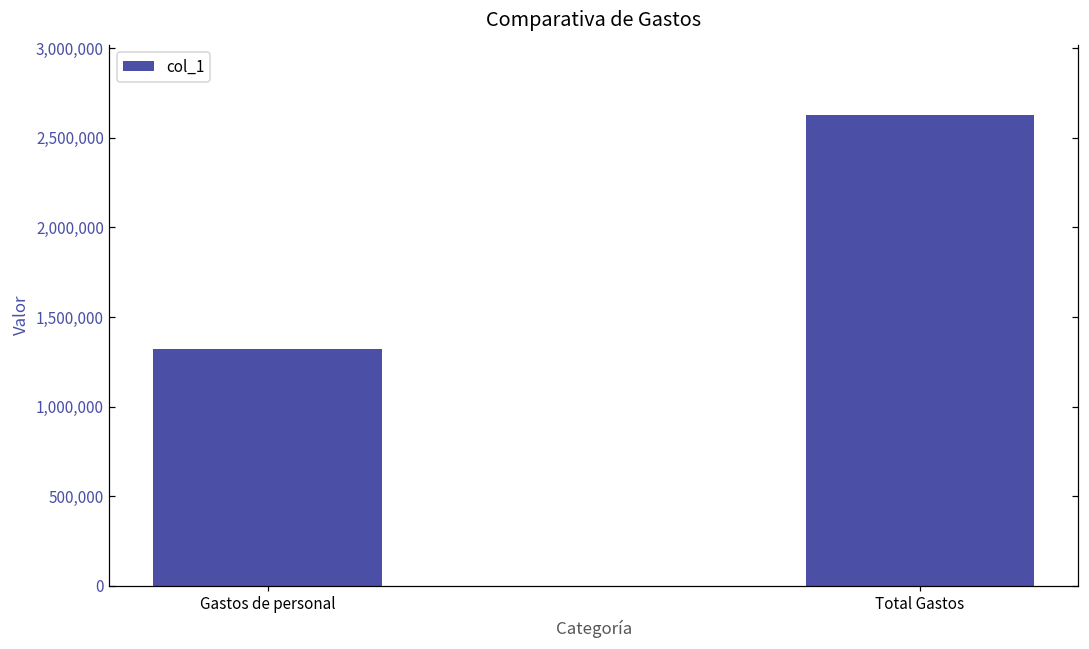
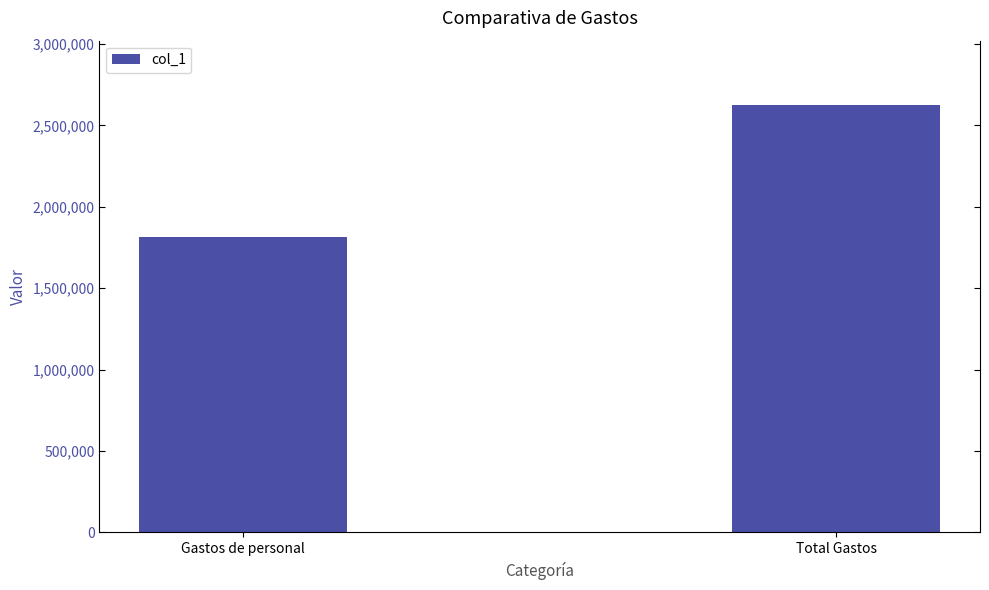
  {
-   "Gastos de personal": "1,320,000",
+   "Gastos de personal": "1,810,000",
    "Total Gastos": "2,630,000"
  }
